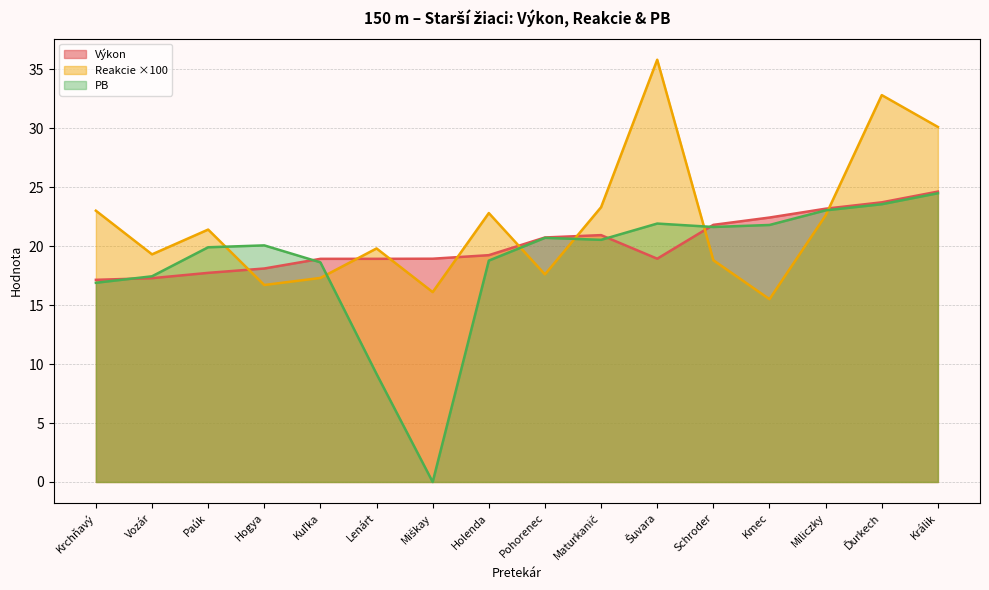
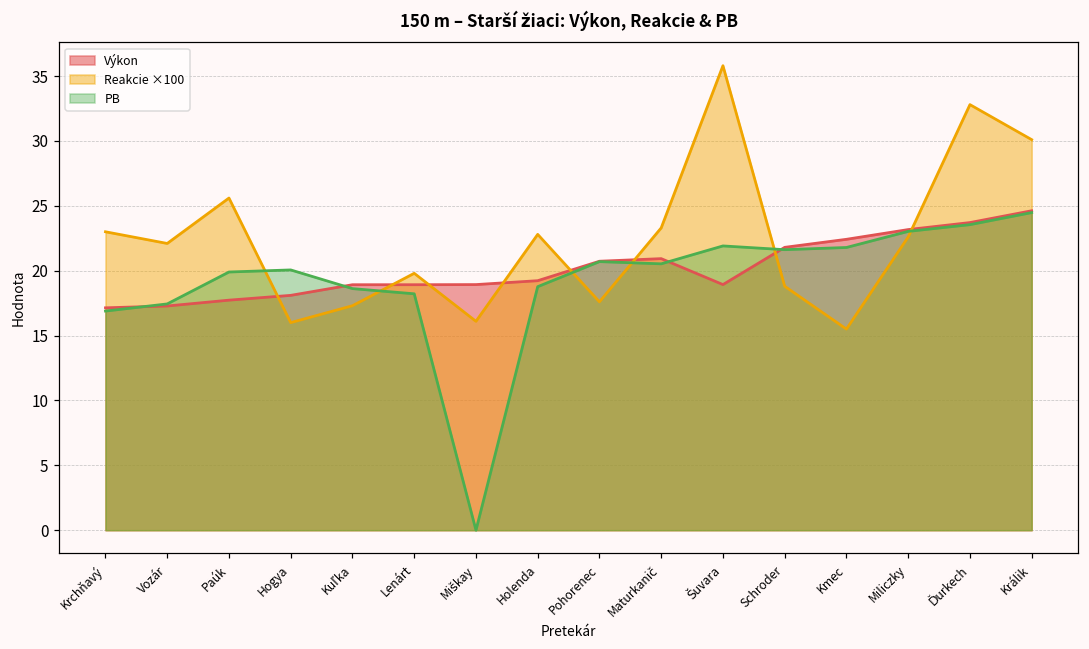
  {
    "Výkon": {
      "Krchňavý": 17.1,
      "Paúk": 17.7,
      "Hogya": 18.1,
      "Kuľka": 18.9,
      "Lenárt": 18.9,
      "Miškay": 18.9,
      "Holenda": 19.2,
      "Maturkanič": 20.9,
      "Šuvara": 18.9,
      "Kmec": 22.4
    },
    "Reakcie ×100": {
      "Krchňavý": 23.0,
-     "Vozár": 19.3,
-     "Paúk": 21.4,
-     "Hogya": 16.7,
+     "Vozár": 22.1,
+     "Paúk": 25.6,
+     "Hogya": 16.0,
      "Kuľka": 17.3,
      "Lenárt": 19.8,
      "Miškay": 16.1,
      "Holenda": 22.8,
      "Pohorenec": 17.6,
      "Maturkanič": 23.3,
      "Šuvara": 35.8,
      "Schroder": 18.8,
      "Kmec": 15.5,
      "Miliczky": 22.6,
      "Ďurkech": 32.8,
      "Králik": 30.1
    },
    "PB": {
      "Krchňavý": 16.9,
      "Paúk": 19.9,
      "Hogya": 20.1,
      "Kuľka": 18.6,
-     "Lenárt": 9.2,
+     "Lenárt": 18.2,
      "Miškay": 0.0,
      "Holenda": 18.8,
      "Maturkanič": 20.5,
      "Šuvara": 21.9,
      "Kmec": 21.8
    }
  }
